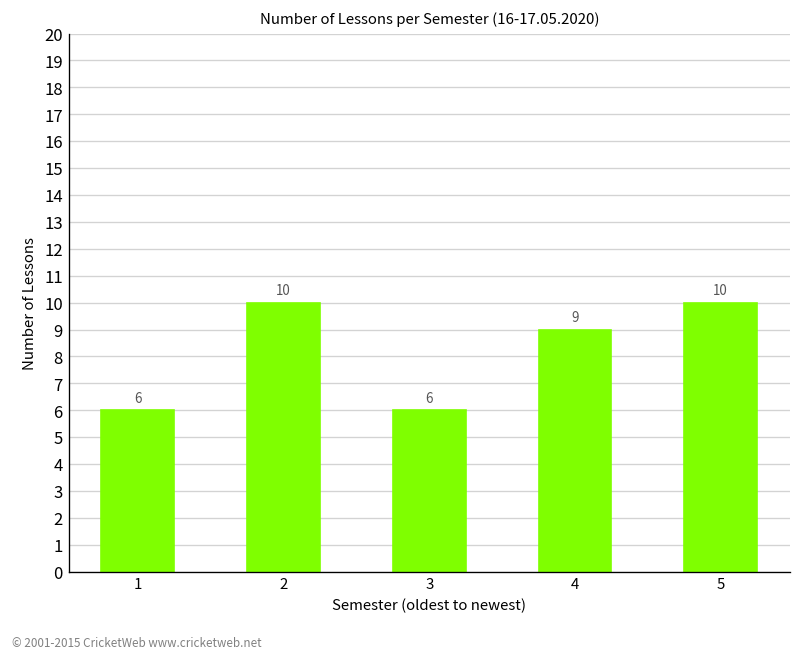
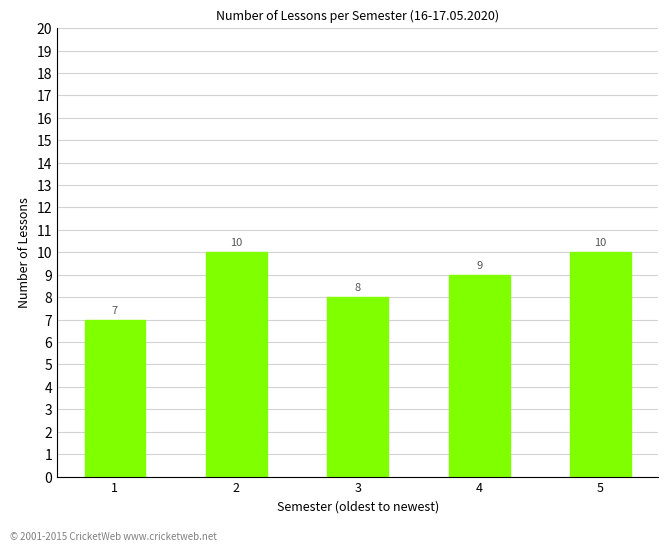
  {
-   "1": 6,
+   "1": 7,
    "2": 10,
-   "3": 6,
+   "3": 8,
    "4": 9,
    "5": 10
  }
